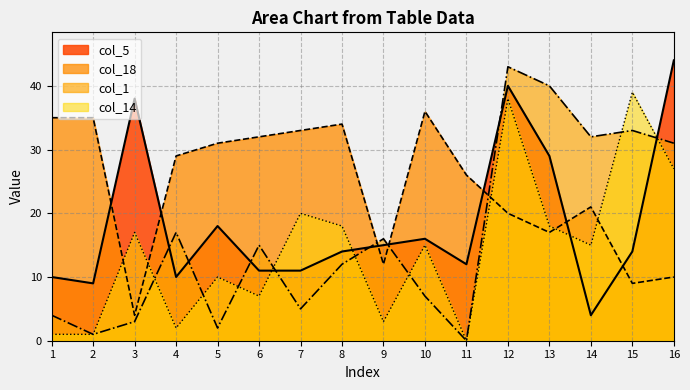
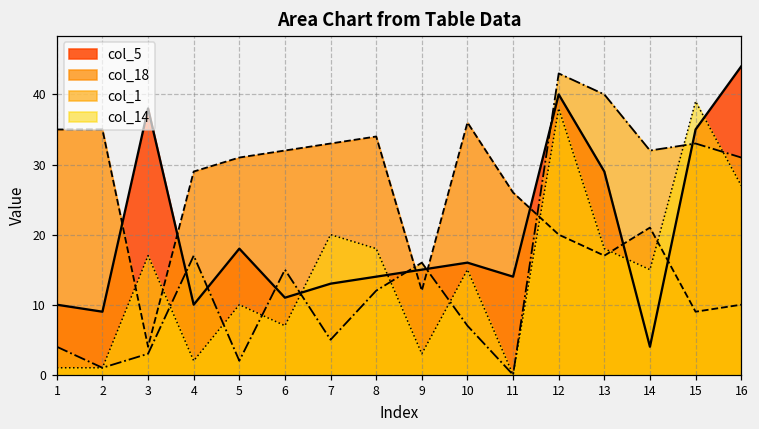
  {
    "col_5": {
      "1": 10,
      "2": 9,
      "4": 10,
      "5": 18,
      "6": 11,
-     "7": 11,
+     "7": 13,
      "8": 14,
      "9": 15,
      "10": 16,
-     "11": 12,
+     "11": 14,
      "12": 40,
      "13": 29,
      "14": 4,
-     "15": 14,
+     "15": 35,
      "16": 44
    }
  }
